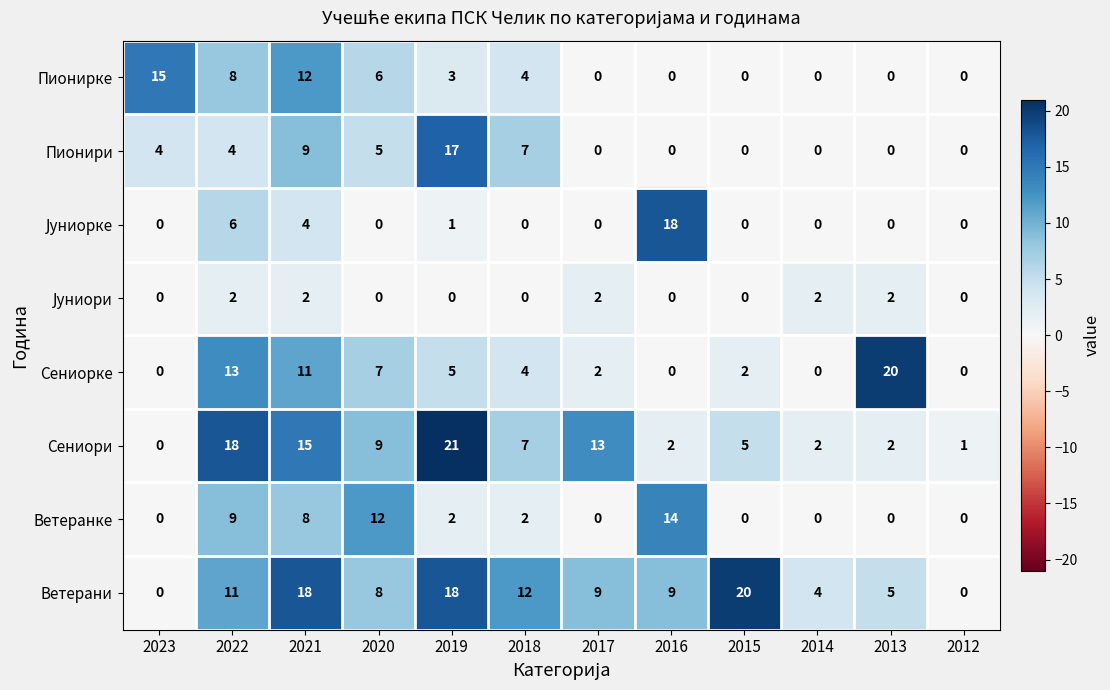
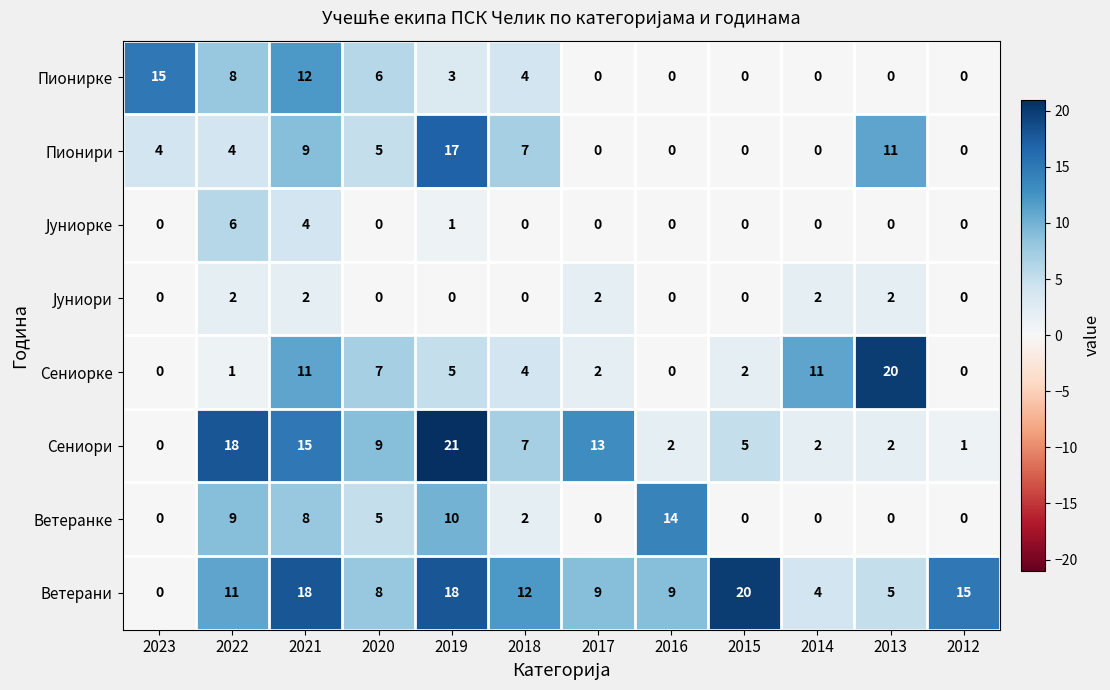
  {
    "Пионирке": {
      "2023": 15,
      "2022": 8,
      "2021": 12,
      "2020": 6,
      "2019": 3,
      "2018": 4,
      "2017": 0,
      "2016": 0,
      "2015": 0,
      "2014": 0,
      "2013": 0,
      "2012": 0
    },
    "Пионири": {
      "2023": 4,
      "2022": 4,
      "2021": 9,
      "2020": 5,
      "2019": 17,
      "2018": 7,
      "2017": 0,
      "2016": 0,
      "2015": 0,
      "2014": 0,
-     "2013": 0,
+     "2013": 11,
      "2012": 0
    },
    "Јуниорке": {
      "2023": 0,
      "2022": 6,
      "2021": 4,
      "2020": 0,
      "2019": 1,
      "2018": 0,
      "2017": 0,
-     "2016": 18,
+     "2016": 0,
      "2015": 0,
      "2014": 0,
      "2013": 0,
      "2012": 0
    },
    "Јуниори": {
      "2023": 0,
      "2022": 2,
      "2021": 2,
      "2020": 0,
      "2019": 0,
      "2018": 0,
      "2017": 2,
      "2016": 0,
      "2015": 0,
      "2014": 2,
      "2013": 2,
      "2012": 0
    },
    "Сениорке": {
      "2023": 0,
-     "2022": 13,
+     "2022": 1,
      "2021": 11,
      "2020": 7,
      "2019": 5,
      "2018": 4,
      "2017": 2,
      "2016": 0,
      "2015": 2,
-     "2014": 0,
+     "2014": 11,
      "2013": 20,
      "2012": 0
    },
    "Сениори": {
      "2023": 0,
      "2022": 18,
      "2021": 15,
      "2020": 9,
      "2019": 21,
      "2018": 7,
      "2017": 13,
      "2016": 2,
      "2015": 5,
      "2014": 2,
      "2013": 2,
      "2012": 1
    },
    "Ветеранке": {
      "2023": 0,
      "2022": 9,
      "2021": 8,
-     "2020": 12,
-     "2019": 2,
+     "2020": 5,
+     "2019": 10,
      "2018": 2,
      "2017": 0,
      "2016": 14,
      "2015": 0,
      "2014": 0,
      "2013": 0,
      "2012": 0
    },
    "Ветерани": {
      "2023": 0,
      "2022": 11,
      "2021": 18,
      "2020": 8,
      "2019": 18,
      "2018": 12,
      "2017": 9,
      "2016": 9,
      "2015": 20,
      "2014": 4,
      "2013": 5,
-     "2012": 0
+     "2012": 15
    }
  }
